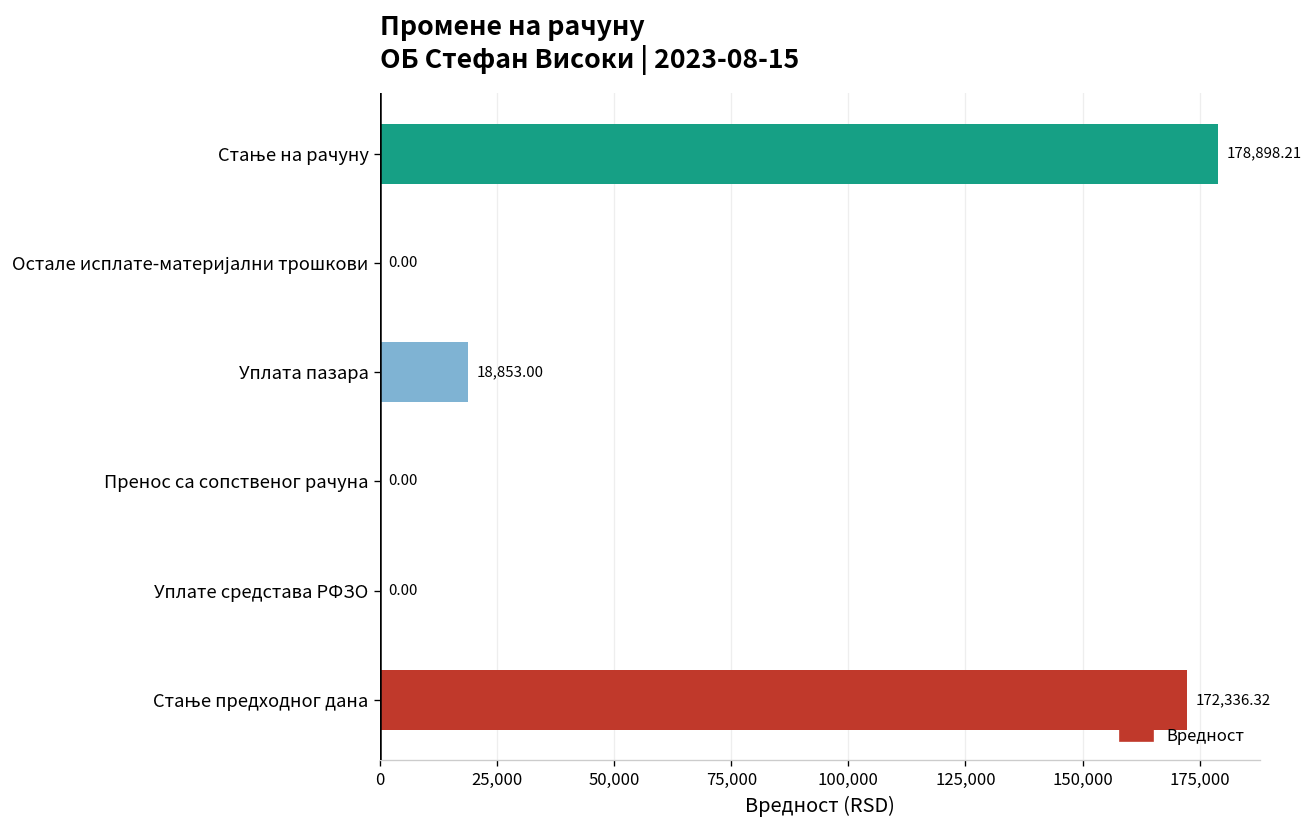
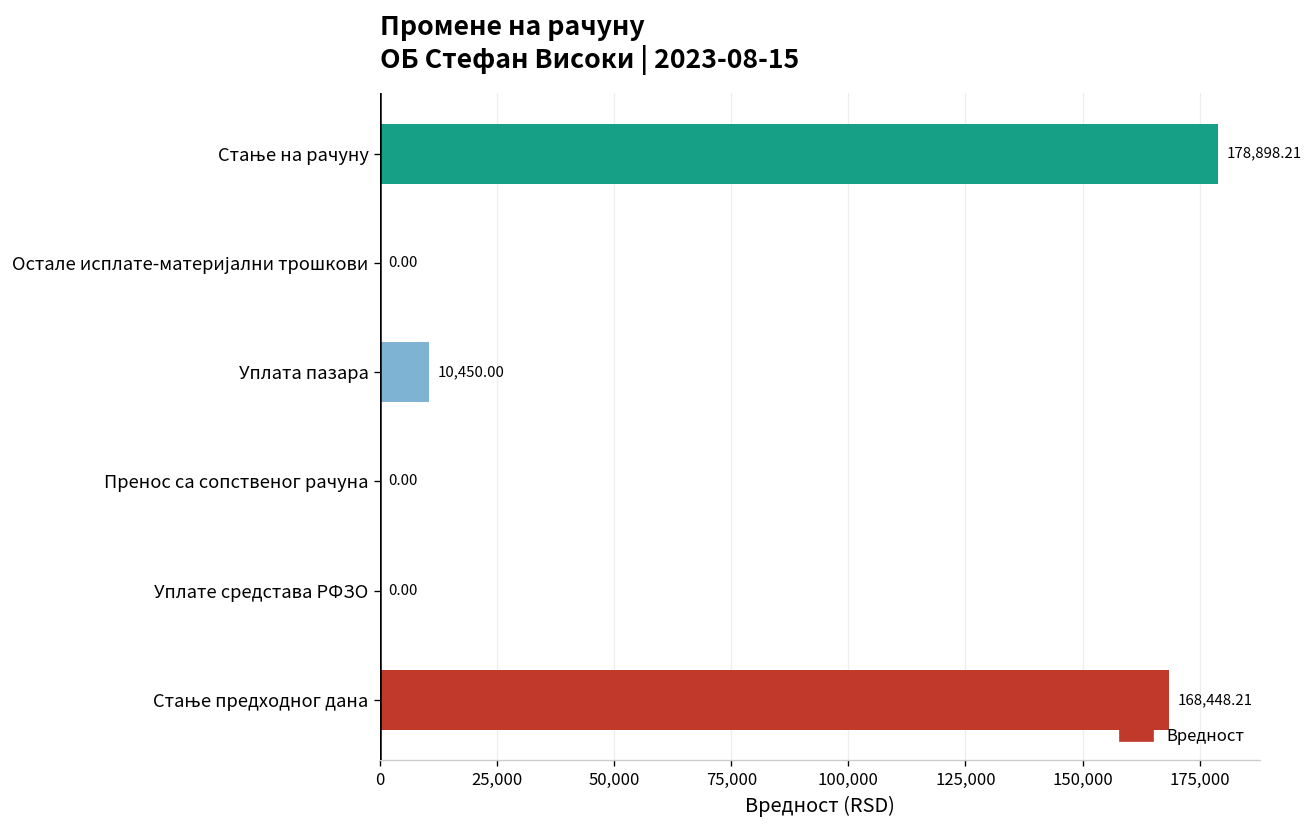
  {
    "Стање на рачуну": "178,898.21",
    "Остале исплате-материјални трошкови": "0.00",
-   "Уплата пазара": "18,853.00",
+   "Уплата пазара": "10,450.00",
    "Пренос са сопственог рачуна": "0.00",
    "Уплате средстава РФЗО": "0.00",
-   "Стање предходног дана": "172,336.32"
+   "Стање предходног дана": "168,448.21"
  }
